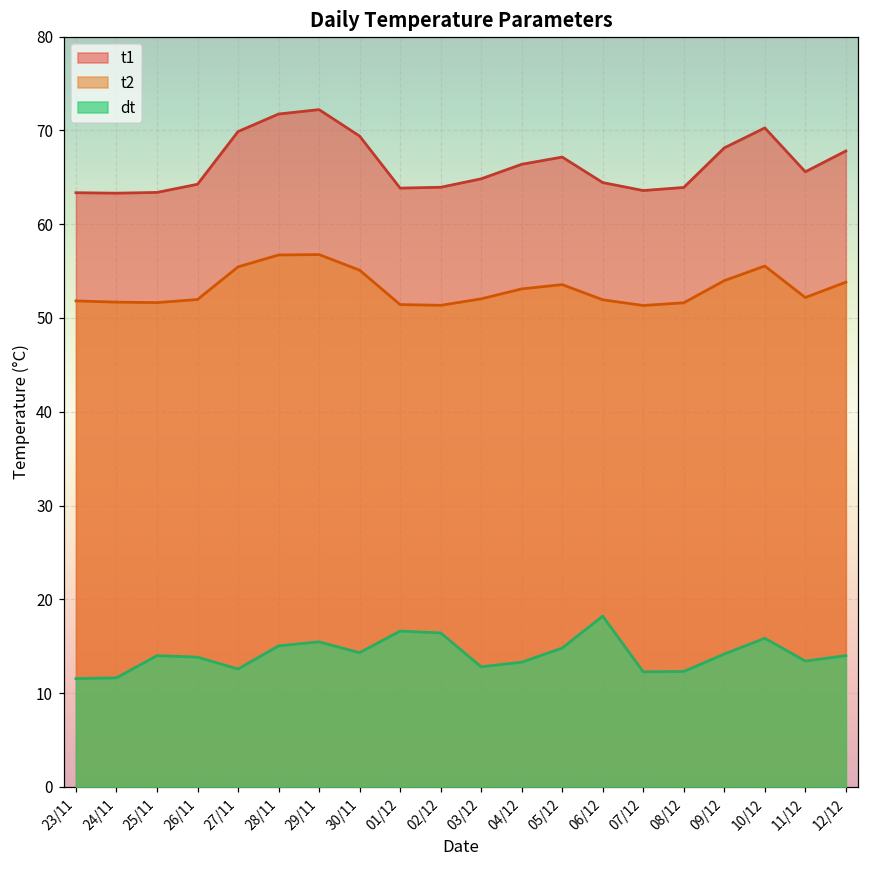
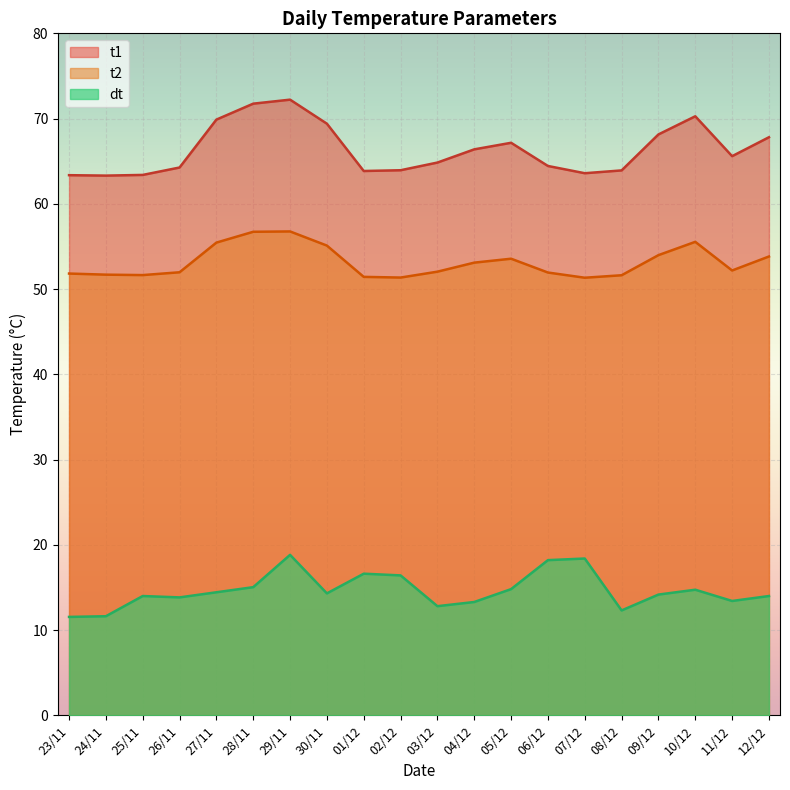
  {
    "dt": {
      "23/11": 12,
      "24/11": 12,
      "25/11": 14,
      "26/11": 14,
-     "27/11": 13,
+     "27/11": 14,
      "28/11": 15,
-     "29/11": 15,
+     "29/11": 19,
      "30/11": 14,
      "01/12": 17,
      "02/12": 16,
      "03/12": 13,
      "04/12": 13,
      "05/12": 15,
      "06/12": 18,
-     "07/12": 12,
+     "07/12": 18,
      "08/12": 12,
      "09/12": 14,
-     "10/12": 16,
+     "10/12": 15,
      "11/12": 13,
      "12/12": 14
    }
  }
